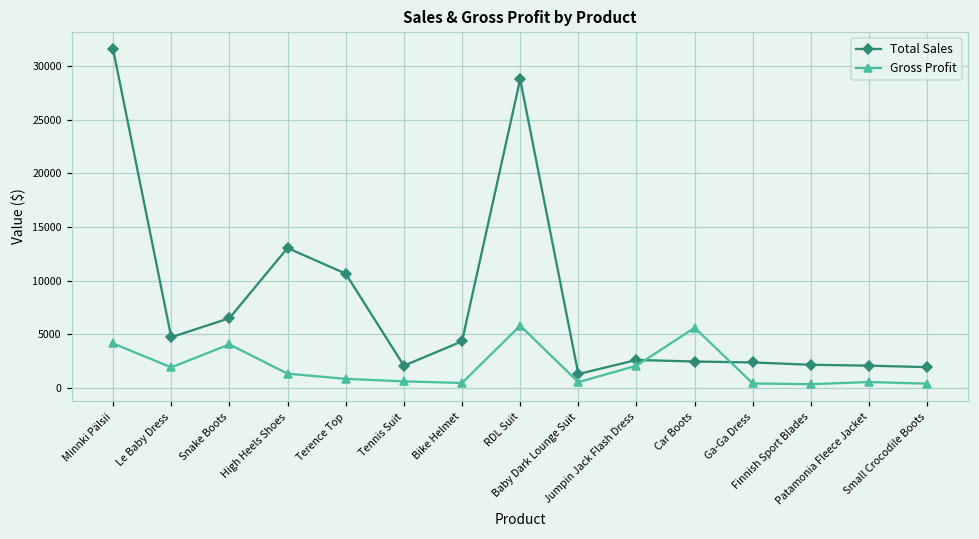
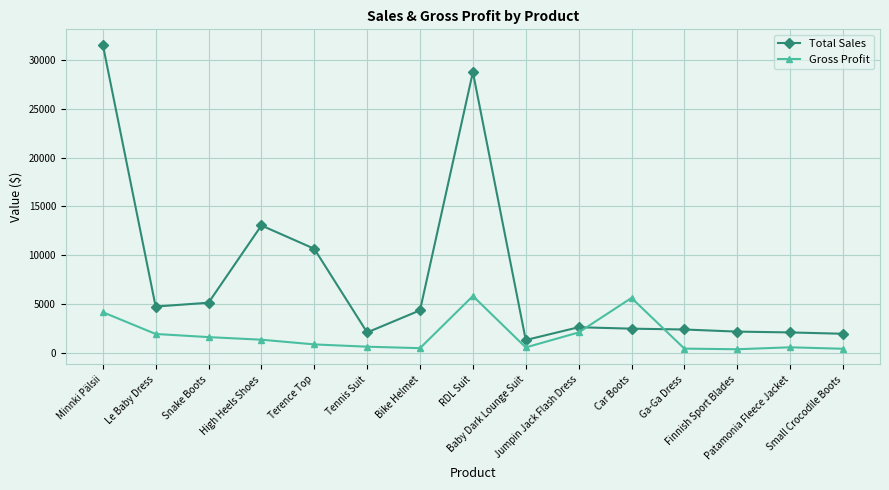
  {
    "Total Sales": {
      "Minnki Pälsii": 32000,
      "Le Baby Dress": 5000,
-     "Snake Boots": 6000,
+     "Snake Boots": 5000,
      "High Heels Shoes": 13000,
      "Terence Top": 11000,
      "Tennis Suit": 2000,
      "Bike Helmet": 4000,
      "RDL Suit": 29000,
      "Baby Dark Lounge Suit": 1000,
      "Jumpin Jack Flash Dress": 3000,
      "Car Boots": 2000,
      "Ga-Ga Dress": 2000,
      "Finnish Sport Blades": 2000,
      "Patamonia Fleece Jacket": 2000,
      "Small Crocodile Boots": 2000
    },
    "Gross Profit": {
      "Minnki Pälsii": 4000,
      "Le Baby Dress": 2000,
-     "Snake Boots": 4000,
+     "Snake Boots": 2000,
      "High Heels Shoes": 1000,
      "Terence Top": 1000,
      "Tennis Suit": 1000,
      "Bike Helmet": 0,
      "RDL Suit": 6000,
      "Baby Dark Lounge Suit": 1000,
      "Jumpin Jack Flash Dress": 2000,
      "Car Boots": 6000,
      "Ga-Ga Dress": 0,
      "Finnish Sport Blades": 0,
      "Patamonia Fleece Jacket": 1000,
      "Small Crocodile Boots": 0
    }
  }
